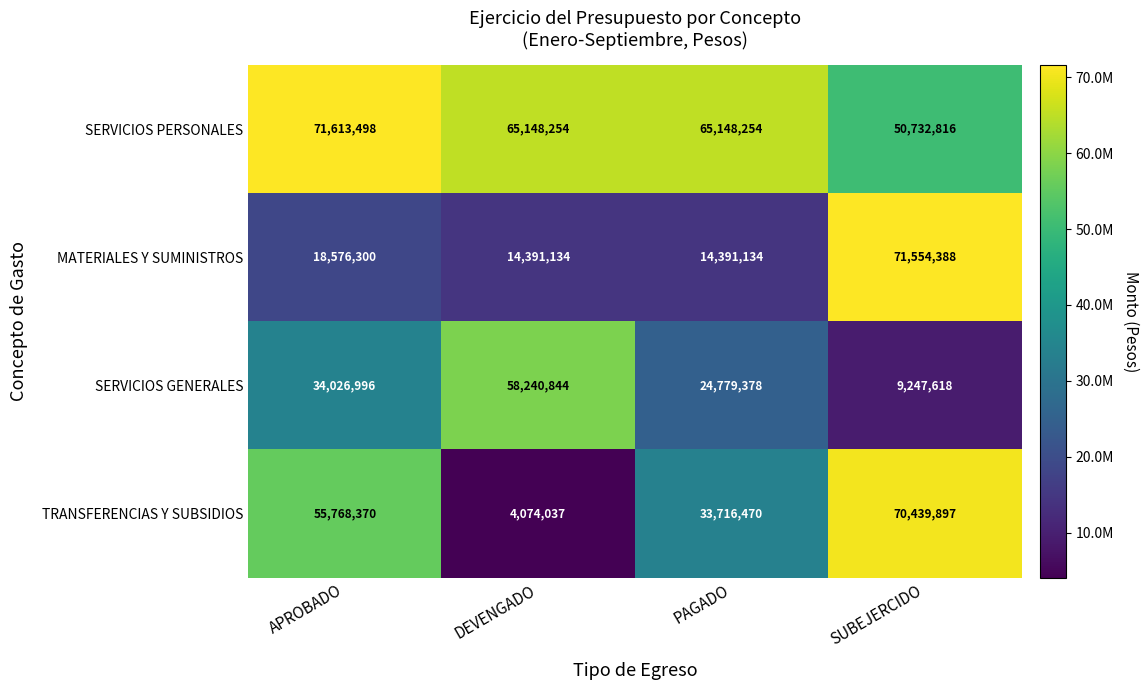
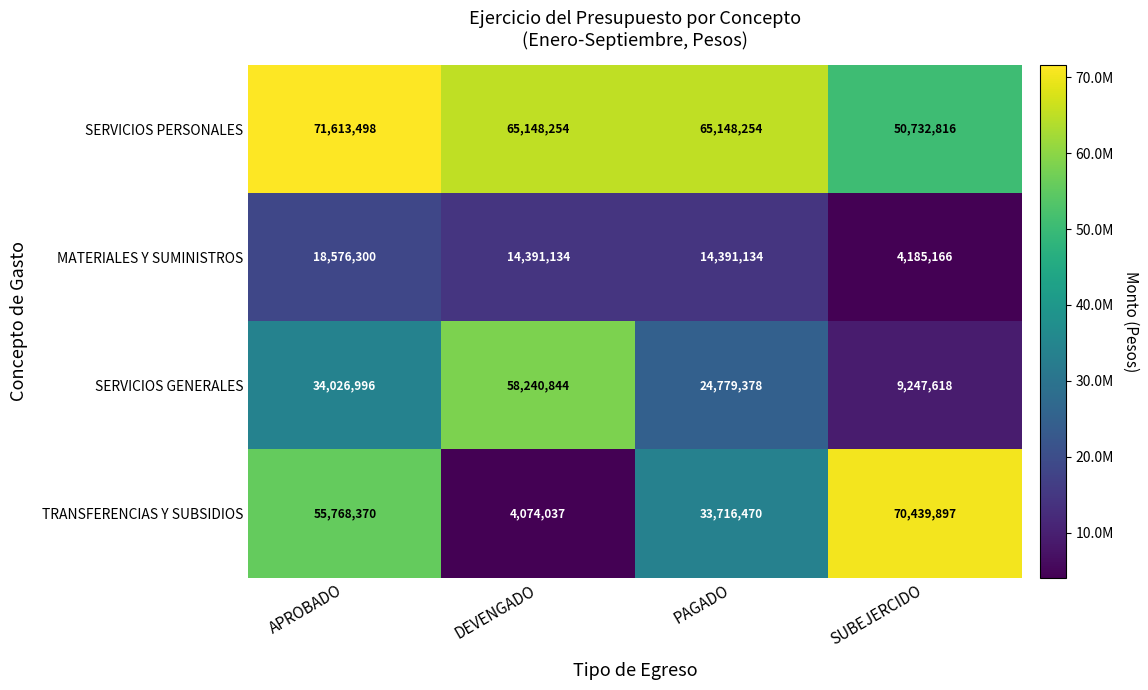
  {
    "SERVICIOS PERSONALES": {
      "APROBADO": "71,613,498",
      "DEVENGADO": "65,148,254",
      "PAGADO": "65,148,254",
      "SUBEJERCIDO": "50,732,816"
    },
    "MATERIALES Y SUMINISTROS": {
      "APROBADO": "18,576,300",
      "DEVENGADO": "14,391,134",
      "PAGADO": "14,391,134",
-     "SUBEJERCIDO": "71,554,388"
+     "SUBEJERCIDO": "4,185,166"
    },
    "SERVICIOS GENERALES": {
      "APROBADO": "34,026,996",
      "DEVENGADO": "58,240,844",
      "PAGADO": "24,779,378",
      "SUBEJERCIDO": "9,247,618"
    },
    "TRANSFERENCIAS Y SUBSIDIOS": {
      "APROBADO": "55,768,370",
      "DEVENGADO": "4,074,037",
      "PAGADO": "33,716,470",
      "SUBEJERCIDO": "70,439,897"
    }
  }
